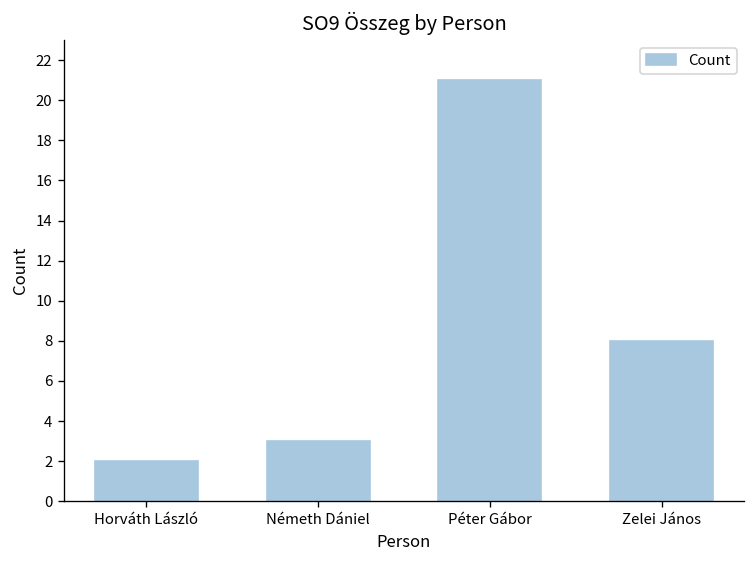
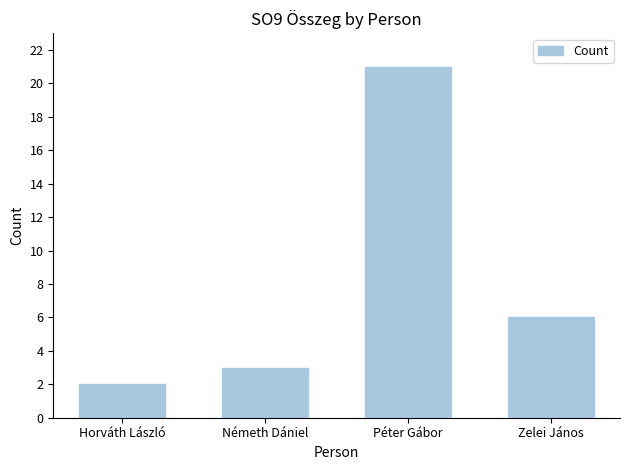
  {
    "Horváth László": 2,
    "Németh Dániel": 3,
    "Péter Gábor": 21,
-   "Zelei János": 8
+   "Zelei János": 6
  }
